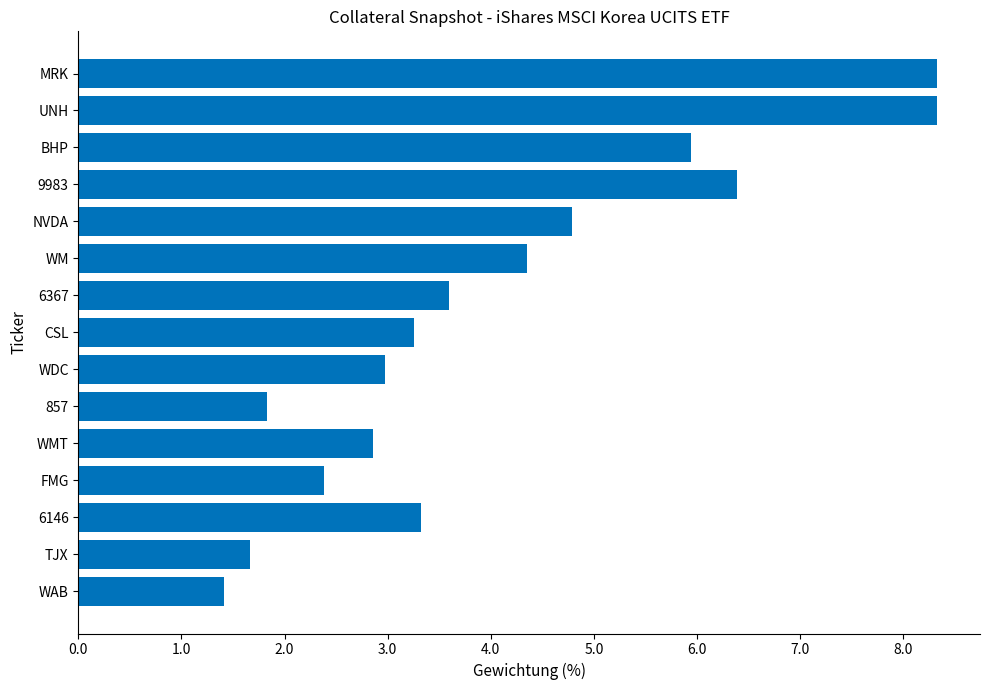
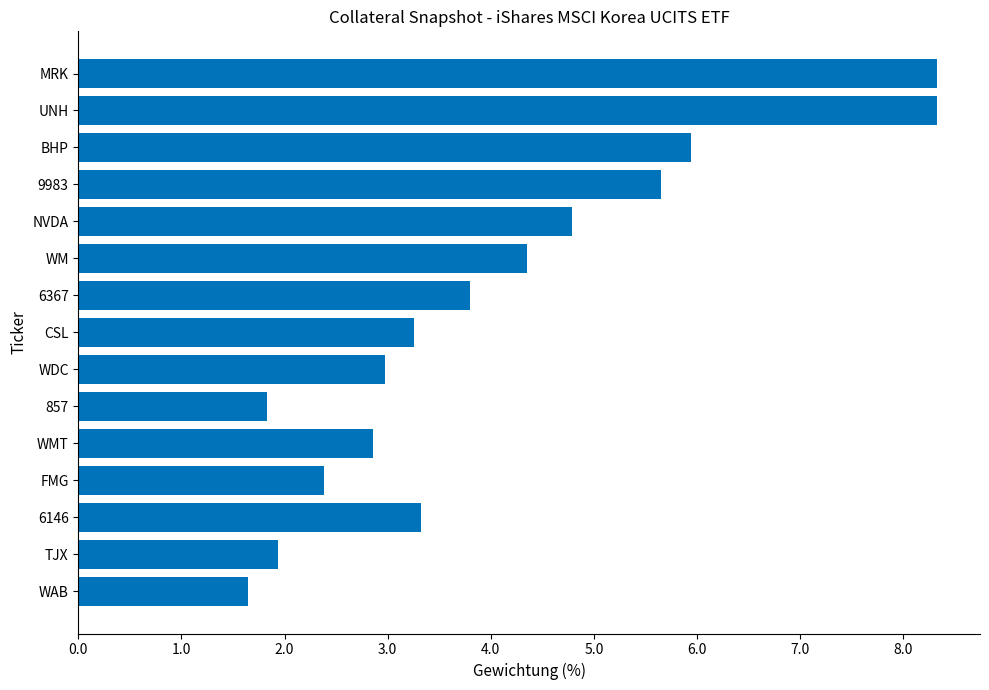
  {
    "MRK": 8.33,
    "UNH": 8.33,
    "BHP": 5.94,
-   "9983": 6.39,
+   "9983": 5.65,
    "NVDA": 4.79,
    "WM": 4.35,
-   "6367": 3.6,
+   "6367": 3.8,
    "CSL": 3.26,
    "WDC": 2.97,
    "857": 1.83,
    "WMT": 2.86,
    "FMG": 2.38,
    "6146": 3.32,
-   "TJX": 1.66,
-   "WAB": 1.41
+   "TJX": 1.94,
+   "WAB": 1.65
  }
